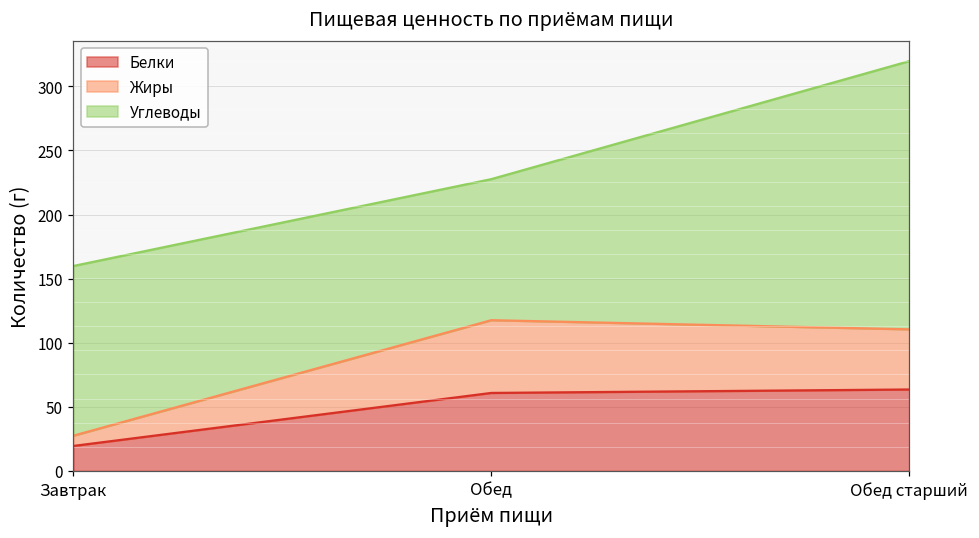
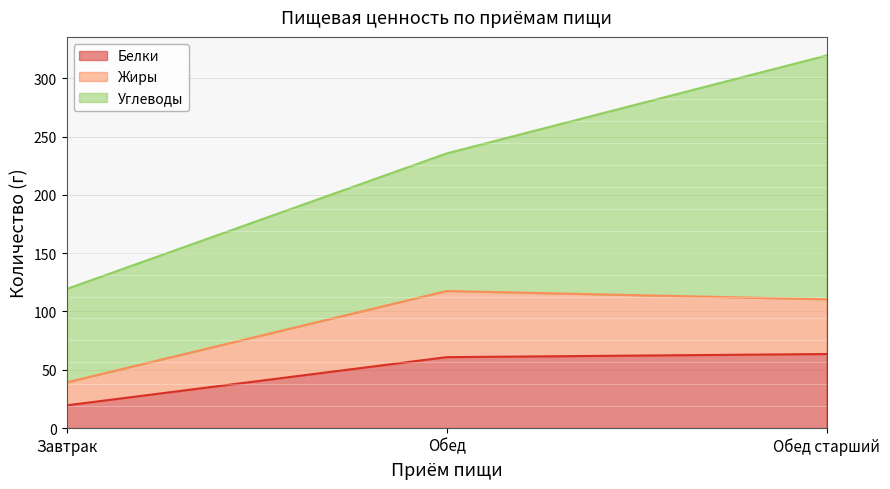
  {
    "Белки": {
      "Завтрак": 19,
      "Обед": 61,
      "Обед старший": 63
    },
    "Жиры": {
-     "Завтрак": 8,
+     "Завтрак": 20,
      "Обед": 57,
      "Обед старший": 47
    },
    "Углеводы": {
-     "Завтрак": 132,
-     "Обед": 110,
+     "Завтрак": 80,
+     "Обед": 118,
      "Обед старший": 209
    }
  }
